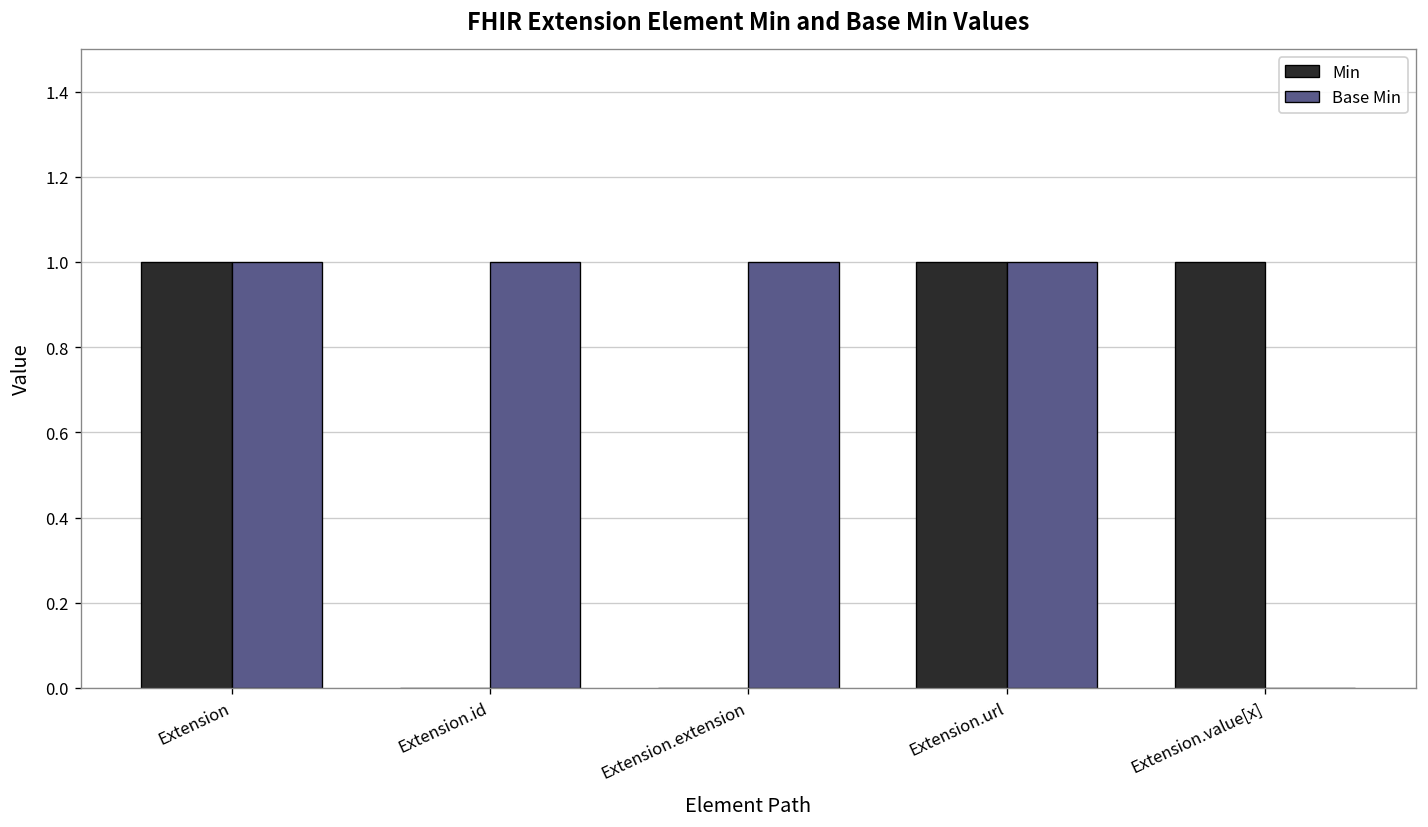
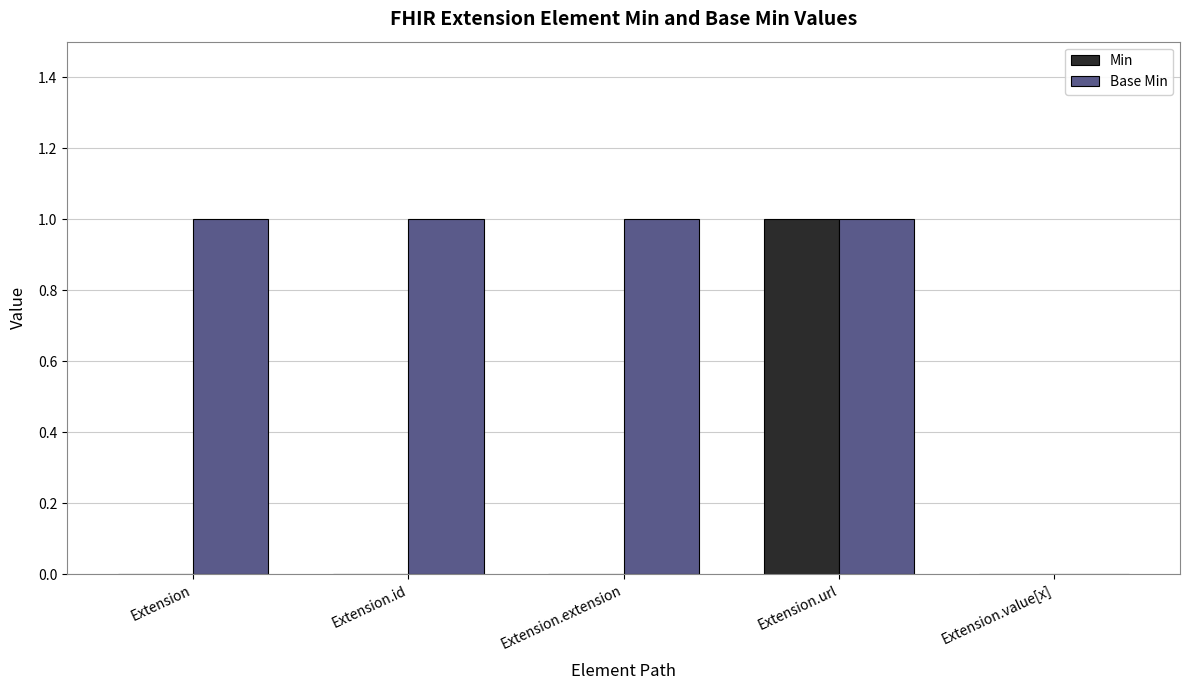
  {
    "Min": {
-     "Extension": 1,
+     "Extension": 0,
      "Extension.id": 0,
      "Extension.extension": 0,
      "Extension.url": 1,
-     "Extension.value[x]": 1
+     "Extension.value[x]": 0
    },
    "Base Min": {
      "Extension": 1,
      "Extension.id": 1,
      "Extension.extension": 1,
      "Extension.url": 1,
      "Extension.value[x]": 0
    }
  }
